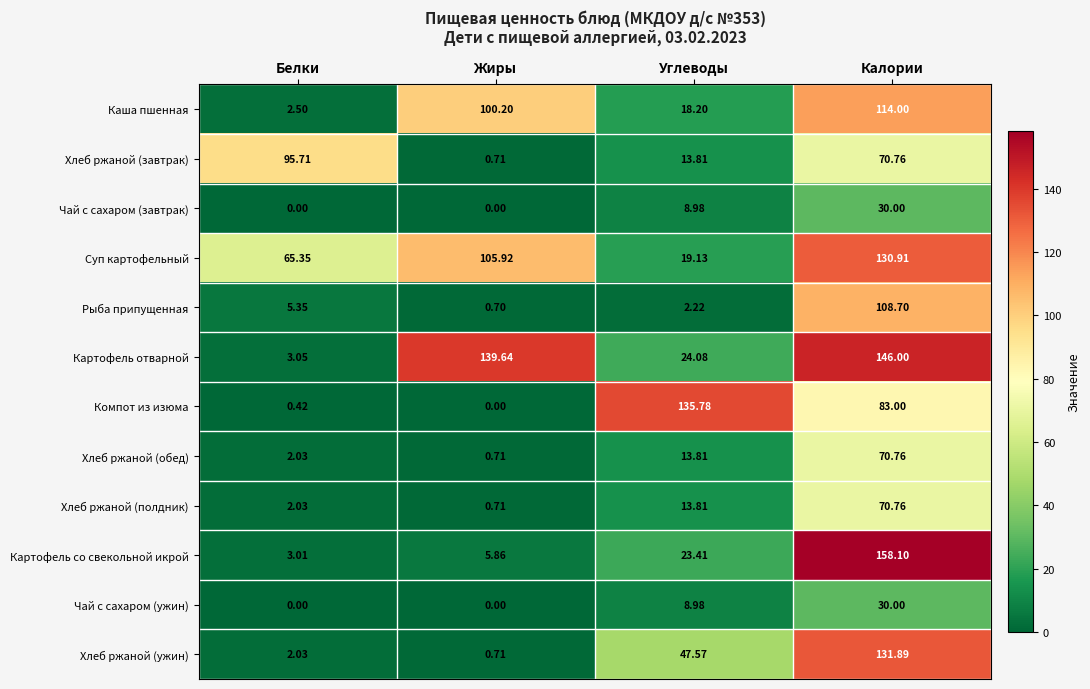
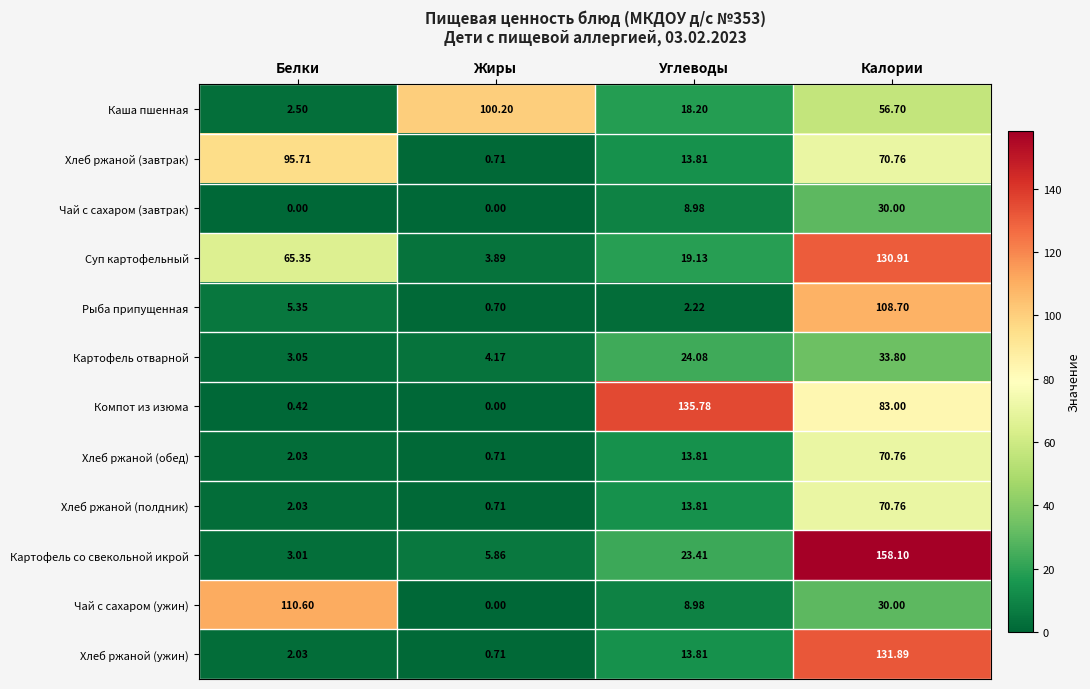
  {
    "Каша пшенная": {
      "Белки": 2.50,
      "Жиры": 100.20,
      "Углеводы": 18.20,
-     "Калории": 114.00
+     "Калории": 56.70
    },
    "Хлеб ржаной (завтрак)": {
      "Белки": 95.71,
      "Жиры": 0.71,
      "Углеводы": 13.81,
      "Калории": 70.76
    },
    "Чай с сахаром (завтрак)": {
      "Белки": 0.00,
      "Жиры": 0.00,
      "Углеводы": 8.98,
      "Калории": 30.00
    },
    "Суп картофельный": {
      "Белки": 65.35,
-     "Жиры": 105.92,
+     "Жиры": 3.89,
      "Углеводы": 19.13,
      "Калории": 130.91
    },
    "Рыба припущенная": {
      "Белки": 5.35,
      "Жиры": 0.70,
      "Углеводы": 2.22,
      "Калории": 108.70
    },
    "Картофель отварной": {
      "Белки": 3.05,
-     "Жиры": 139.64,
+     "Жиры": 4.17,
      "Углеводы": 24.08,
-     "Калории": 146.00
+     "Калории": 33.80
    },
    "Компот из изюма": {
      "Белки": 0.42,
      "Жиры": 0.00,
      "Углеводы": 135.78,
      "Калории": 83.00
    },
    "Хлеб ржаной (обед)": {
      "Белки": 2.03,
      "Жиры": 0.71,
      "Углеводы": 13.81,
      "Калории": 70.76
    },
    "Хлеб ржаной (полдник)": {
      "Белки": 2.03,
      "Жиры": 0.71,
      "Углеводы": 13.81,
      "Калории": 70.76
    },
    "Картофель со свекольной икрой": {
      "Белки": 3.01,
      "Жиры": 5.86,
      "Углеводы": 23.41,
      "Калории": 158.10
    },
    "Чай с сахаром (ужин)": {
-     "Белки": 0.00,
+     "Белки": 110.60,
      "Жиры": 0.00,
      "Углеводы": 8.98,
      "Калории": 30.00
    },
    "Хлеб ржаной (ужин)": {
      "Белки": 2.03,
      "Жиры": 0.71,
-     "Углеводы": 47.57,
+     "Углеводы": 13.81,
      "Калории": 131.89
    }
  }
